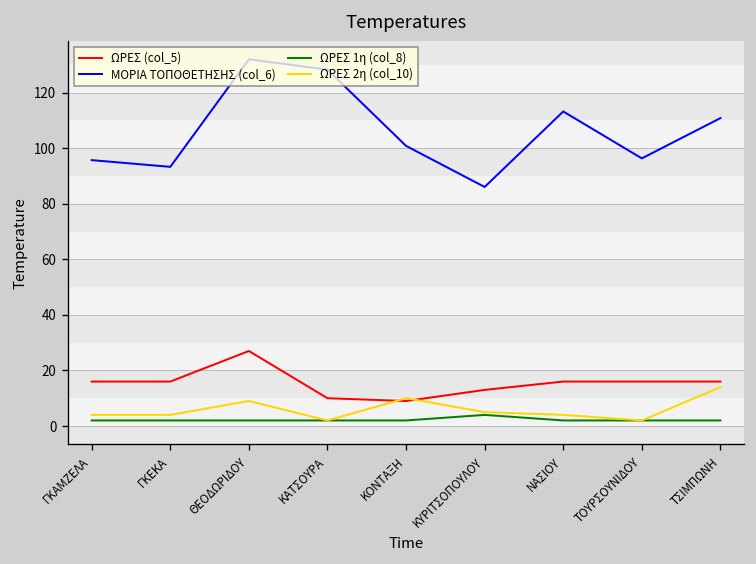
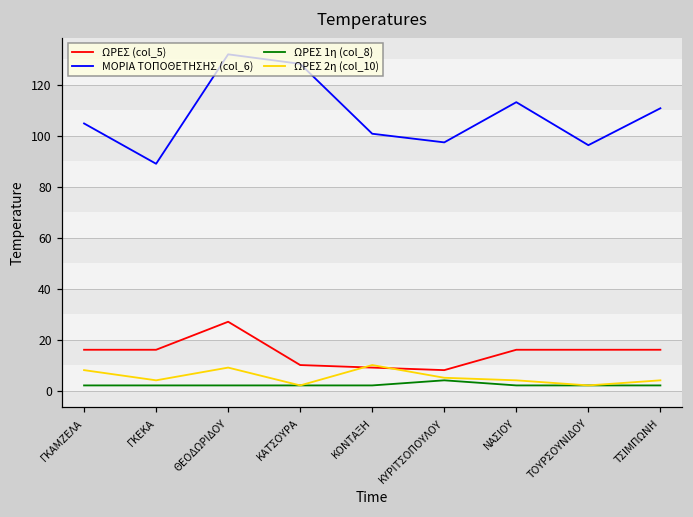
  {
    "ΩΡΕΣ (col_5)": {
      "ΓΚΑΜΖΕΛΑ": 16,
      "ΓΚΕΚΑ": 16,
      "ΘΕΟΔΩΡΙΔΟΥ": 27,
      "ΚΑΤΣΟΥΡΑ": 10,
-     "ΚΥΡΙΤΣΟΠΟΥΛΟΥ": 13,
+     "ΚΥΡΙΤΣΟΠΟΥΛΟΥ": 8,
      "ΝΑΣΙΟΥ": 16,
      "ΤΟΥΡΣΟΥΝΙΔΟΥ": 16,
      "ΤΣΙΜΠΩΝΗ": 16
    },
    "ΜΟΡΙΑ ΤΟΠΟΘΕΤΗΣΗΣ (col_6)": {
-     "ΓΚΑΜΖΕΛΑ": 96,
-     "ΓΚΕΚΑ": 93,
+     "ΓΚΑΜΖΕΛΑ": 105,
+     "ΓΚΕΚΑ": 89,
      "ΚΟΝΤΑΞΗ": 101,
-     "ΚΥΡΙΤΣΟΠΟΥΛΟΥ": 86,
+     "ΚΥΡΙΤΣΟΠΟΥΛΟΥ": 97,
      "ΝΑΣΙΟΥ": 113,
      "ΤΟΥΡΣΟΥΝΙΔΟΥ": 96,
      "ΤΣΙΜΠΩΝΗ": 111
    },
    "ΩΡΕΣ 1η (col_8)": {
      "ΓΚΑΜΖΕΛΑ": 2,
      "ΓΚΕΚΑ": 2,
      "ΘΕΟΔΩΡΙΔΟΥ": 2,
      "ΚΟΝΤΑΞΗ": 2,
      "ΝΑΣΙΟΥ": 2,
      "ΤΣΙΜΠΩΝΗ": 2
    },
    "ΩΡΕΣ 2η (col_10)": {
-     "ΓΚΑΜΖΕΛΑ": 4,
+     "ΓΚΑΜΖΕΛΑ": 8,
      "ΓΚΕΚΑ": 4,
      "ΘΕΟΔΩΡΙΔΟΥ": 9,
      "ΝΑΣΙΟΥ": 4,
-     "ΤΣΙΜΠΩΝΗ": 14
+     "ΤΣΙΜΠΩΝΗ": 4
    }
  }
